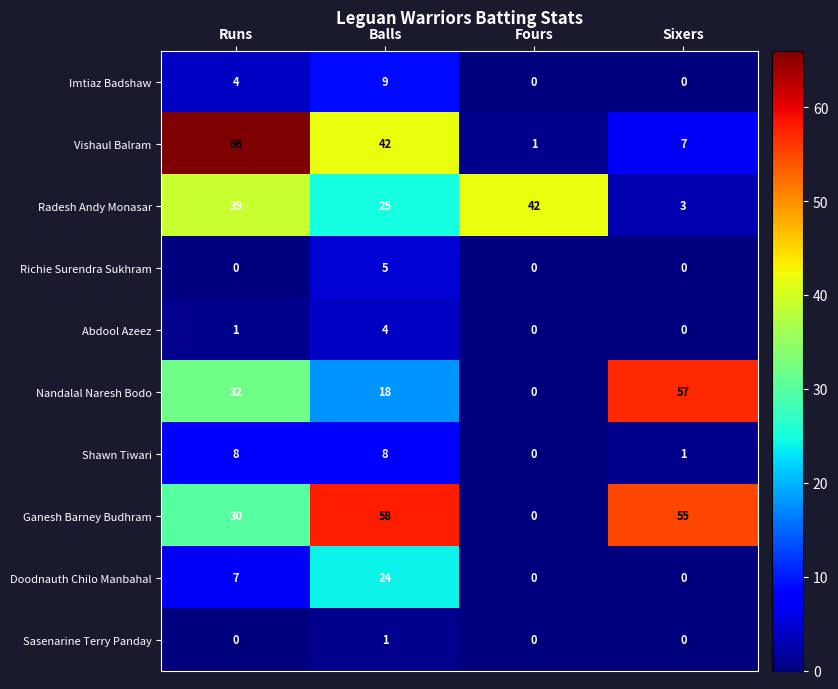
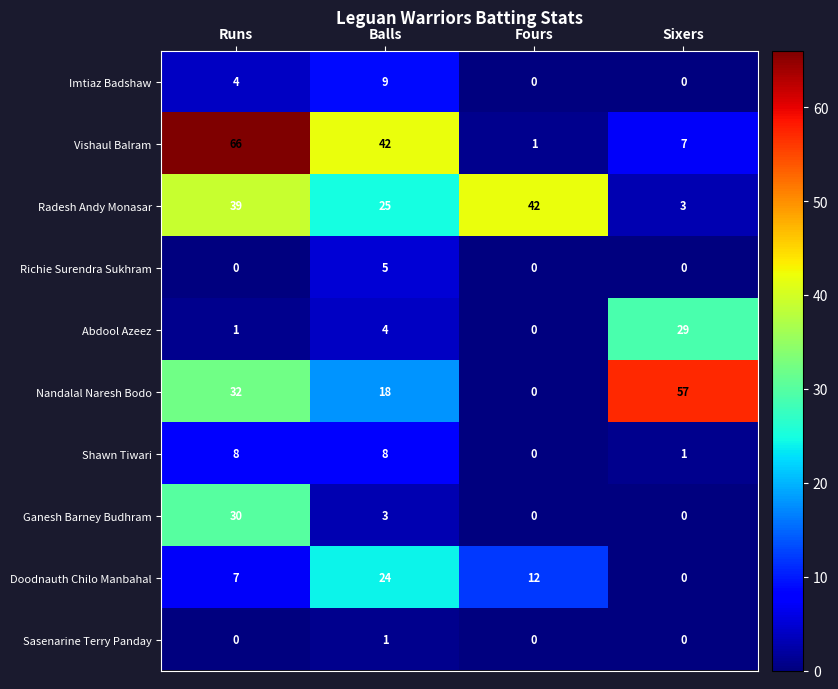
  {
    "Imtiaz Badshaw": {
      "Runs": 4,
      "Balls": 9,
      "Fours": 0,
      "Sixers": 0
    },
    "Vishaul Balram": {
      "Runs": 66,
      "Balls": 42,
      "Fours": 1,
      "Sixers": 7
    },
    "Radesh Andy Monasar": {
      "Runs": 39,
      "Balls": 25,
      "Fours": 42,
      "Sixers": 3
    },
    "Richie Surendra Sukhram": {
      "Runs": 0,
      "Balls": 5,
      "Fours": 0,
      "Sixers": 0
    },
    "Abdool Azeez": {
      "Runs": 1,
      "Balls": 4,
      "Fours": 0,
-     "Sixers": 0
+     "Sixers": 29
    },
    "Nandalal Naresh Bodo": {
      "Runs": 32,
      "Balls": 18,
      "Fours": 0,
      "Sixers": 57
    },
    "Shawn Tiwari": {
      "Runs": 8,
      "Balls": 8,
      "Fours": 0,
      "Sixers": 1
    },
    "Ganesh Barney Budhram": {
      "Runs": 30,
-     "Balls": 58,
+     "Balls": 3,
      "Fours": 0,
-     "Sixers": 55
+     "Sixers": 0
    },
    "Doodnauth Chilo Manbahal": {
      "Runs": 7,
      "Balls": 24,
-     "Fours": 0,
+     "Fours": 12,
      "Sixers": 0
    },
    "Sasenarine Terry Panday": {
      "Runs": 0,
      "Balls": 1,
      "Fours": 0,
      "Sixers": 0
    }
  }
